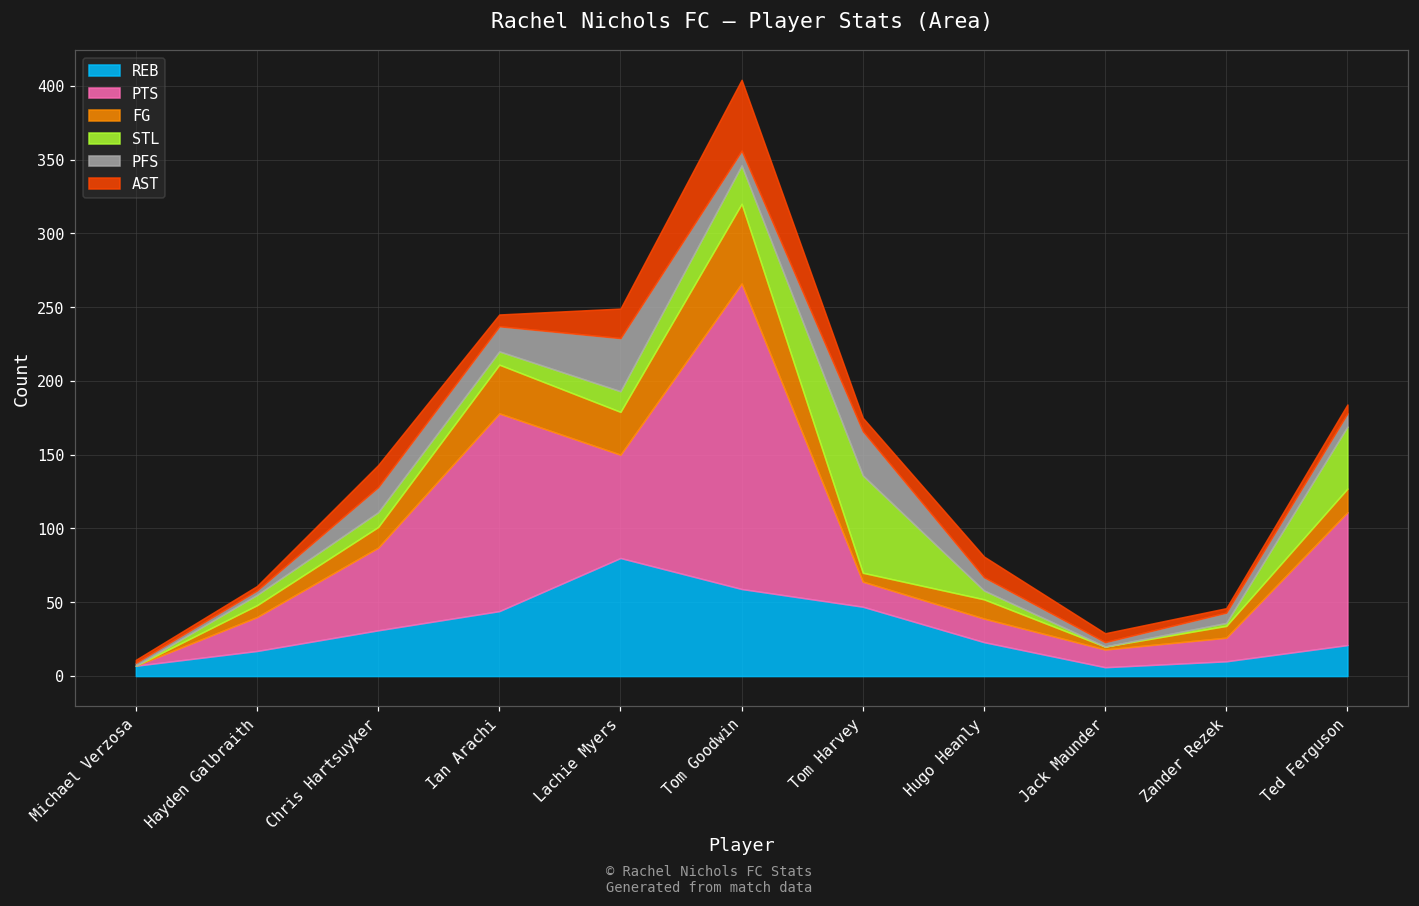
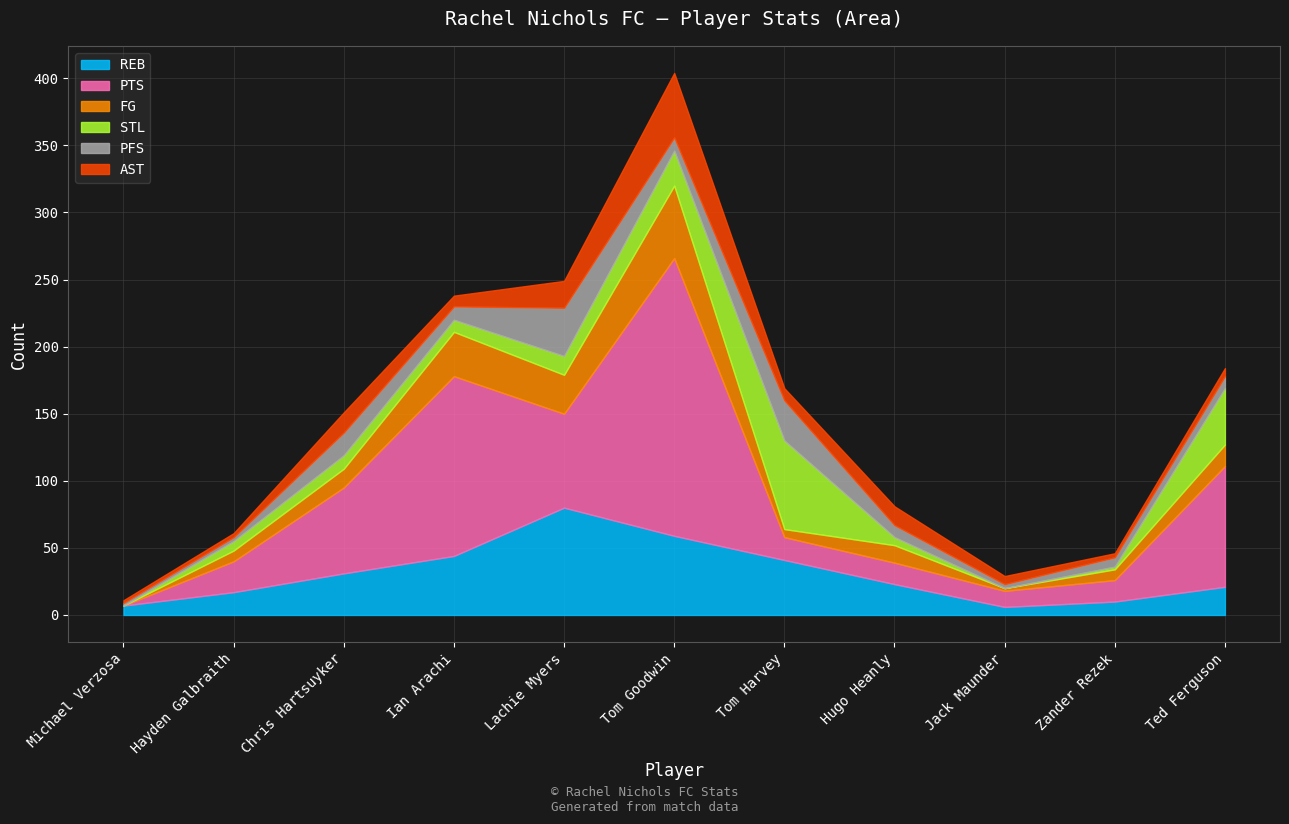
  {
    "REB": {
      "Hayden Galbraith": 17,
      "Chris Hartsuyker": 31,
      "Ian Arachi": 44,
      "Lachie Myers": 80,
      "Tom Goodwin": 59,
-     "Tom Harvey": 47,
+     "Tom Harvey": 41,
      "Hugo Heanly": 23,
      "Jack Maunder": 6,
      "Zander Rezek": 10,
      "Ted Ferguson": 21
    },
    "PTS": {
      "Hayden Galbraith": 23,
-     "Chris Hartsuyker": 56,
+     "Chris Hartsuyker": 64,
      "Ian Arachi": 134,
      "Lachie Myers": 70,
      "Tom Goodwin": 207,
      "Tom Harvey": 17,
      "Hugo Heanly": 16,
      "Jack Maunder": 12,
      "Zander Rezek": 16,
      "Ted Ferguson": 90
    },
    "FG": {
      "Hayden Galbraith": 8,
      "Chris Hartsuyker": 14,
      "Ian Arachi": 33,
      "Lachie Myers": 29,
      "Tom Goodwin": 54,
      "Tom Harvey": 6,
      "Hugo Heanly": 13,
      "Zander Rezek": 8,
      "Ted Ferguson": 16
    },
    "STL": {
      "Hayden Galbraith": 7,
      "Chris Hartsuyker": 10,
      "Ian Arachi": 9,
      "Lachie Myers": 14,
      "Tom Goodwin": 26,
      "Tom Harvey": 66,
      "Hugo Heanly": 6,
      "Zander Rezek": 2,
      "Ted Ferguson": 42
    },
    "PFS": {
      "Michael Verzosa": 2,
      "Hayden Galbraith": 3,
      "Chris Hartsuyker": 17,
-     "Ian Arachi": 17,
+     "Ian Arachi": 10,
      "Lachie Myers": 36,
      "Tom Goodwin": 10,
      "Tom Harvey": 30,
      "Hugo Heanly": 9,
      "Jack Maunder": 3,
      "Zander Rezek": 7,
      "Ted Ferguson": 9
    },
    "AST": {
      "Michael Verzosa": 2,
      "Hayden Galbraith": 3,
      "Chris Hartsuyker": 15,
      "Ian Arachi": 8,
      "Lachie Myers": 20,
      "Tom Goodwin": 48,
      "Tom Harvey": 9,
      "Hugo Heanly": 14,
      "Jack Maunder": 6,
      "Zander Rezek": 3,
      "Ted Ferguson": 6
    }
  }
